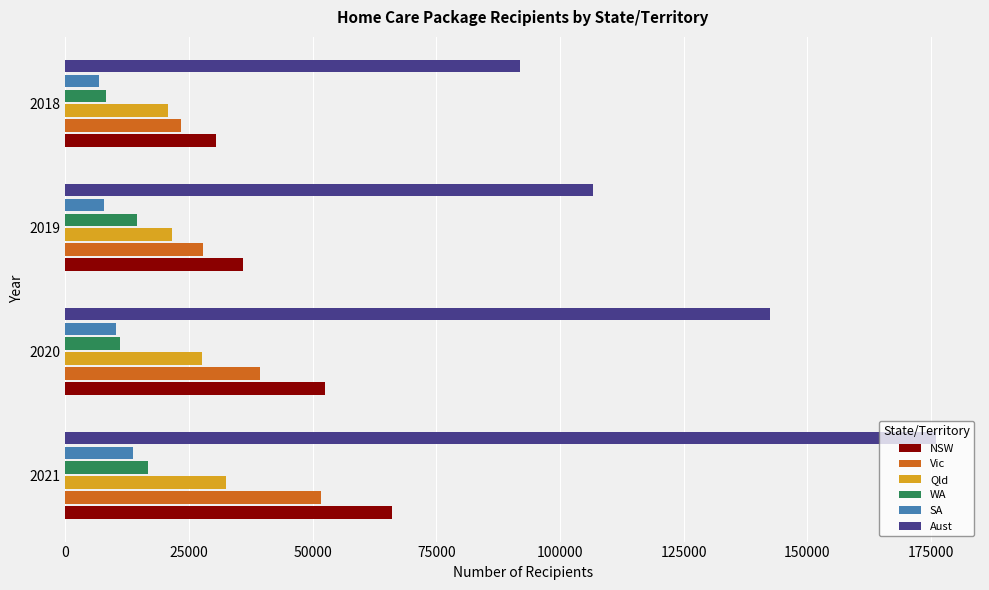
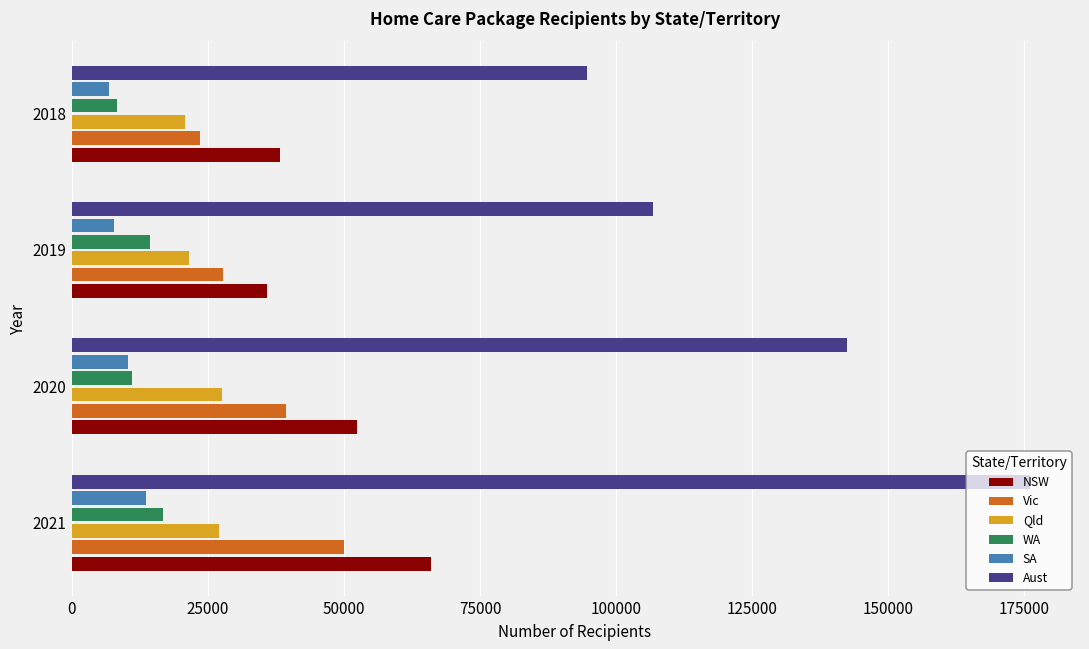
  {
    "NSW": {
-     "2018": 30000,
+     "2018": 38000,
      "2019": 36000,
      "2020": 52000,
      "2021": 66000
    },
    "Vic": {
      "2018": 23000,
      "2019": 28000,
      "2020": 39000,
-     "2021": 52000
+     "2021": 50000
    },
    "Qld": {
      "2018": 21000,
      "2019": 22000,
      "2020": 28000,
-     "2021": 32000
+     "2021": 27000
    },
    "WA": {
      "2018": 8000,
      "2019": 14000,
      "2020": 11000,
      "2021": 17000
    },
    "SA": {
      "2018": 7000,
      "2019": 8000,
      "2020": 10000,
      "2021": 14000
    },
    "Aust": {
-     "2018": 92000,
+     "2018": 95000,
      "2019": 107000,
      "2020": 142000
    }
  }
